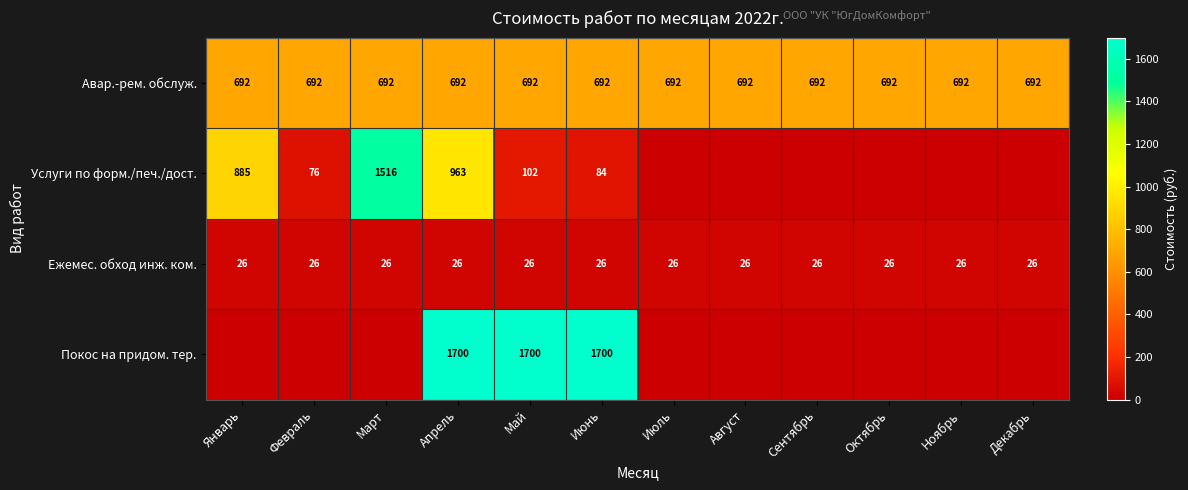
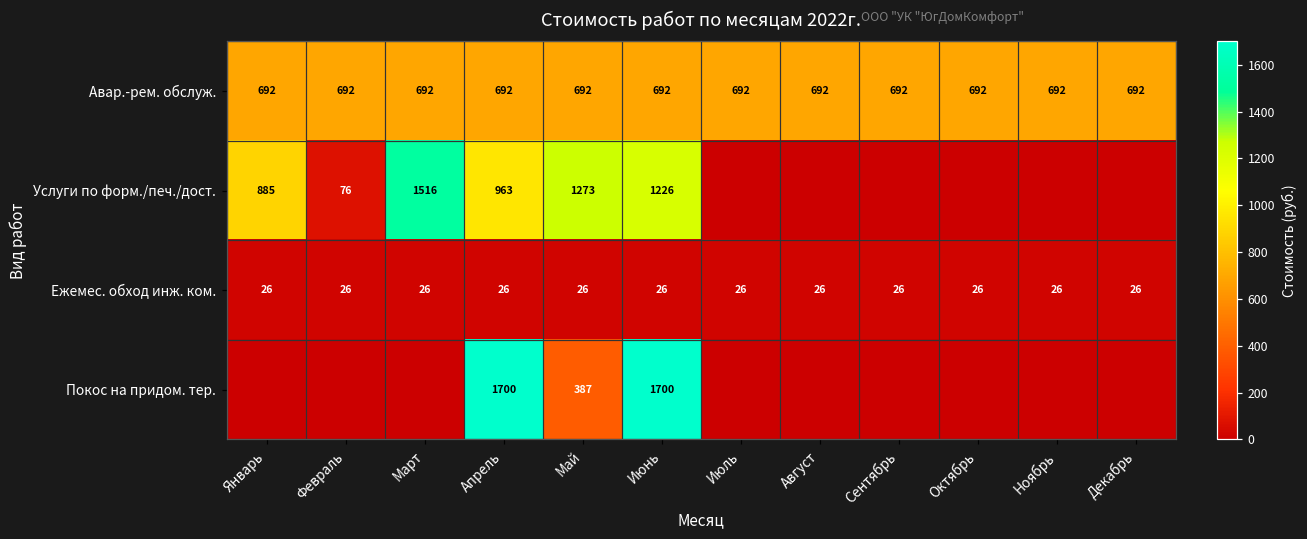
  {
    "Авар.-рем. обслуж.": {
      "Январь": 692,
      "Февраль": 692,
      "Март": 692,
      "Апрель": 692,
      "Май": 692,
      "Июнь": 692,
      "Июль": 692,
      "Август": 692,
      "Сентябрь": 692,
      "Октябрь": 692,
      "Ноябрь": 692,
      "Декабрь": 692
    },
    "Услуги по форм./печ./дост.": {
      "Январь": 885,
      "Февраль": 76,
      "Март": 1516,
      "Апрель": 963,
-     "Май": 102,
-     "Июнь": 84
+     "Май": 1273,
+     "Июнь": 1226
    },
    "Ежемес. обход инж. ком.": {
      "Январь": 26,
      "Февраль": 26,
      "Март": 26,
      "Апрель": 26,
      "Май": 26,
      "Июнь": 26,
      "Июль": 26,
      "Август": 26,
      "Сентябрь": 26,
      "Октябрь": 26,
      "Ноябрь": 26,
      "Декабрь": 26
    },
    "Покос на придом. тер.": {
      "Апрель": 1700,
-     "Май": 1700,
+     "Май": 387,
      "Июнь": 1700
    }
  }
